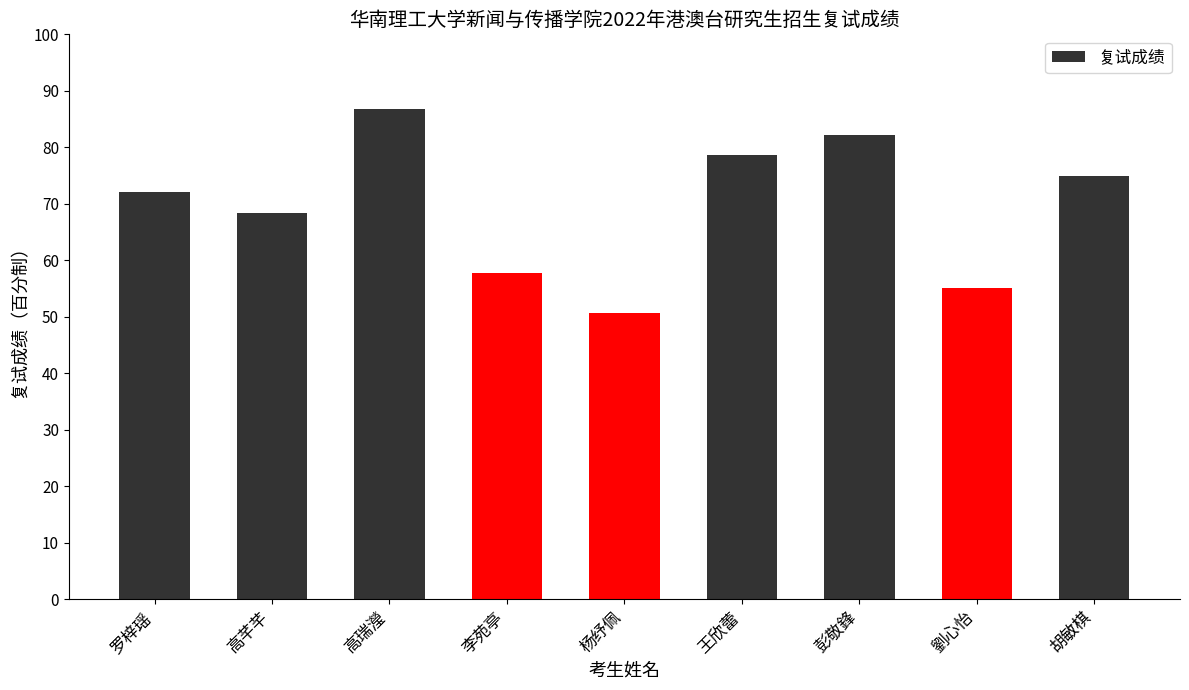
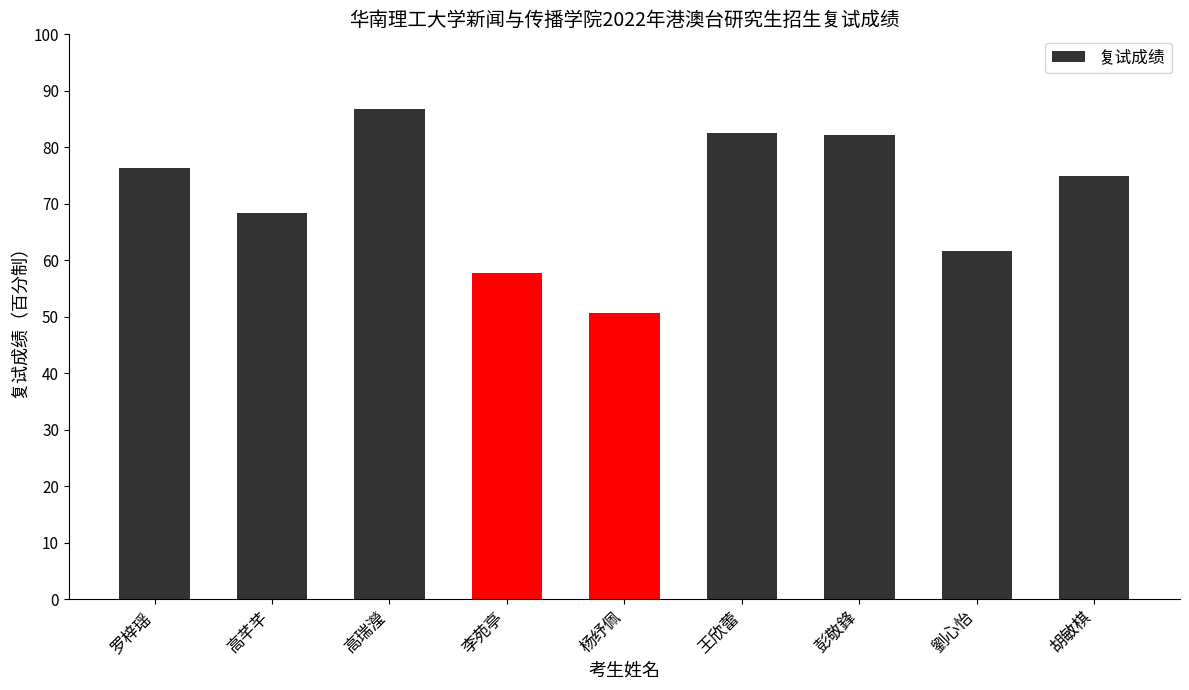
  {
-   "罗梓瑶": 72,
+   "罗梓瑶": 76,
    "高芊芊": 68,
    "高瑞瀅": 87,
    "李苑亭": 58,
    "杨纾佩": 51,
-   "王欣蕾": 79,
+   "王欣蕾": 83,
    "彭敬鋒": 82,
-   "劉心怡": 55,
+   "劉心怡": 62,
    "胡敏棋": 75
  }
